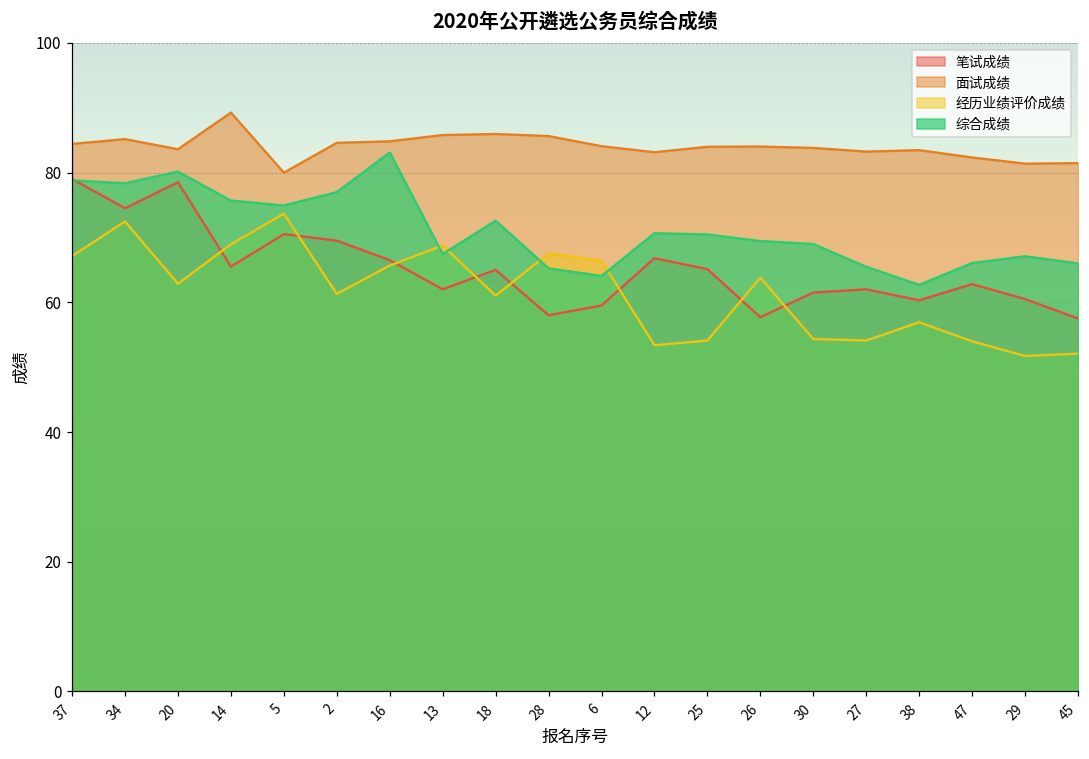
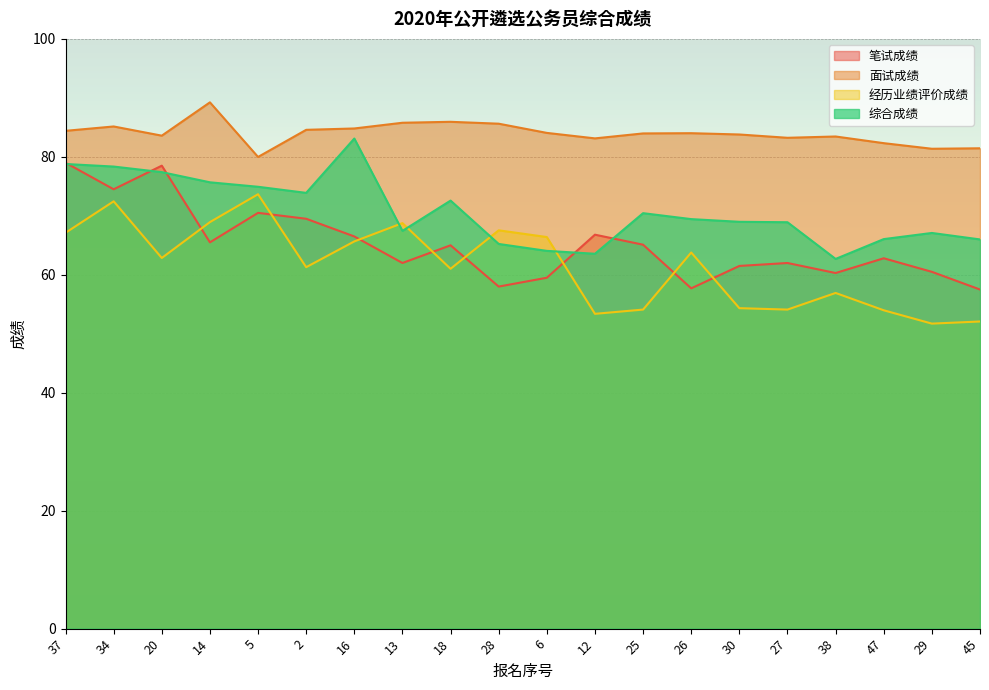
  {
    "综合成绩": {
      "34": 78,
-     "20": 80,
+     "20": 77,
      "14": 76,
      "5": 75,
-     "2": 77,
+     "2": 74,
      "16": 83,
      "13": 67,
      "18": 73,
      "28": 65,
      "6": 64,
-     "12": 71,
+     "12": 64,
      "25": 70,
      "26": 69,
      "30": 69,
-     "27": 65,
+     "27": 69,
      "38": 63,
      "47": 66,
      "29": 67,
      "45": 66
    }
  }
